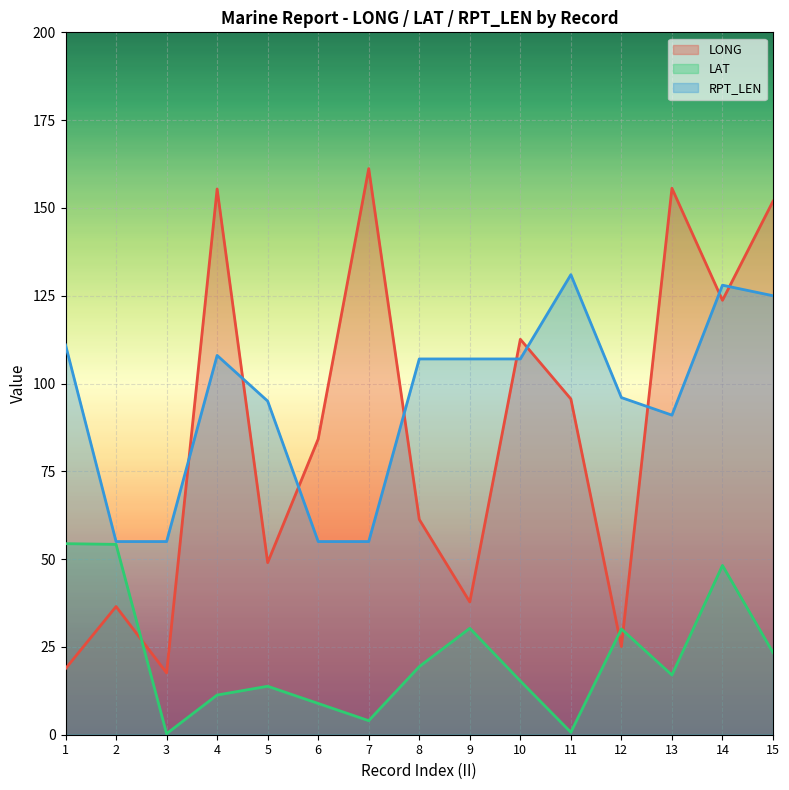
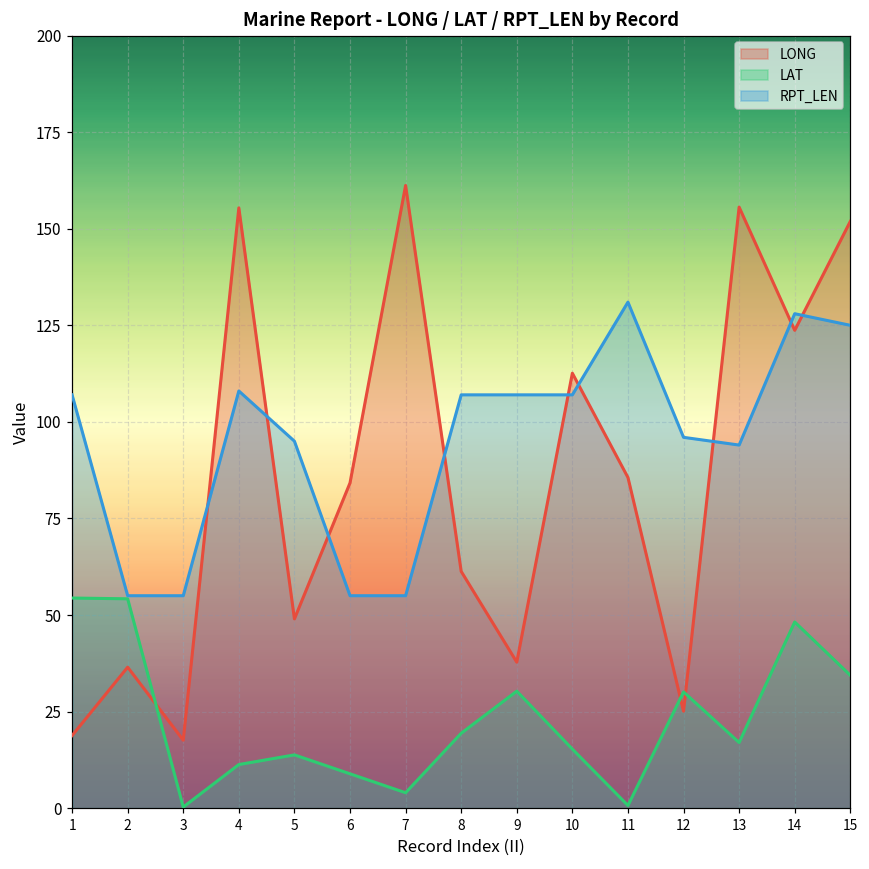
  {
    "LONG": {
      "1": 19,
      "2": 37,
      "3": 18,
      "4": 155,
      "5": 49,
      "6": 84,
      "7": 161,
      "8": 61,
      "9": 38,
      "10": 113,
-     "11": 96,
+     "11": 86,
      "12": 25,
      "13": 156,
      "14": 124,
      "15": 152
    },
    "LAT": {
      "1": 54,
      "2": 54,
      "3": 0,
      "4": 11,
      "5": 14,
      "6": 9,
      "7": 4,
      "8": 19,
      "9": 30,
      "10": 15,
      "11": 1,
      "12": 30,
      "13": 17,
      "14": 48,
-     "15": 23
+     "15": 34
    },
    "RPT_LEN": {
-     "1": 111,
+     "1": 107,
      "2": 55,
      "3": 55,
      "4": 108,
      "5": 95,
      "6": 55,
      "7": 55,
      "8": 107,
      "9": 107,
      "10": 107,
      "11": 131,
      "12": 96,
-     "13": 91,
+     "13": 94,
      "14": 128,
      "15": 125
    }
  }
